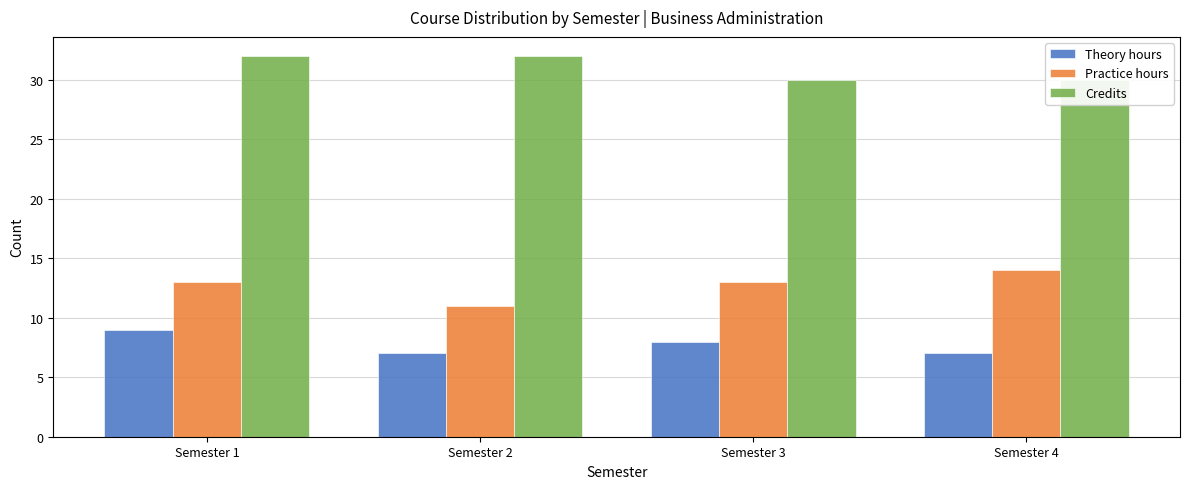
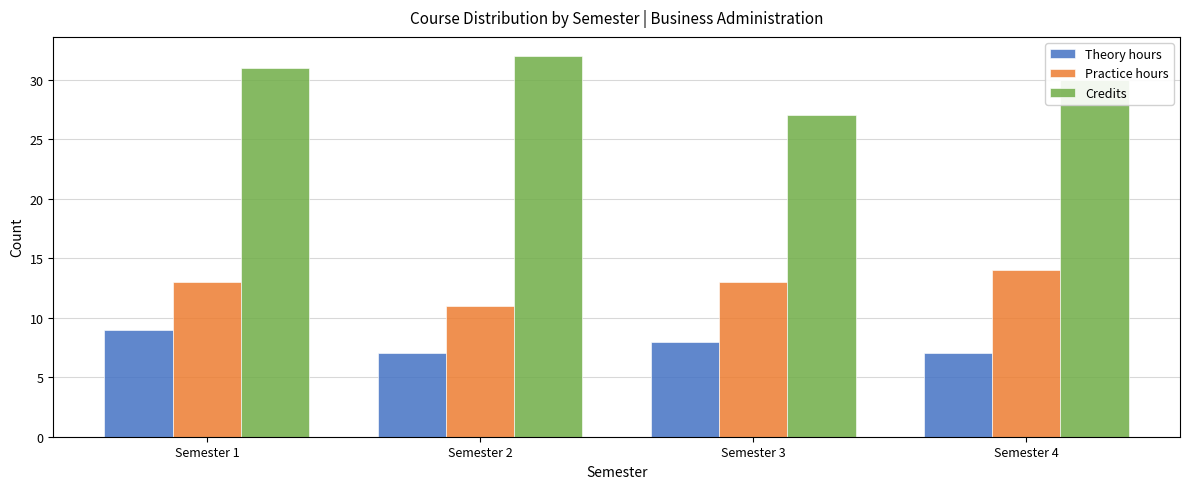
  {
    "Theory hours": {
      "Semester 1": 9,
      "Semester 2": 7,
      "Semester 3": 8,
      "Semester 4": 7
    },
    "Practice hours": {
      "Semester 1": 13,
      "Semester 2": 11,
      "Semester 3": 13,
      "Semester 4": 14
    },
    "Credits": {
-     "Semester 1": 32,
+     "Semester 1": 31,
      "Semester 2": 32,
-     "Semester 3": 30
+     "Semester 3": 27
    }
  }
